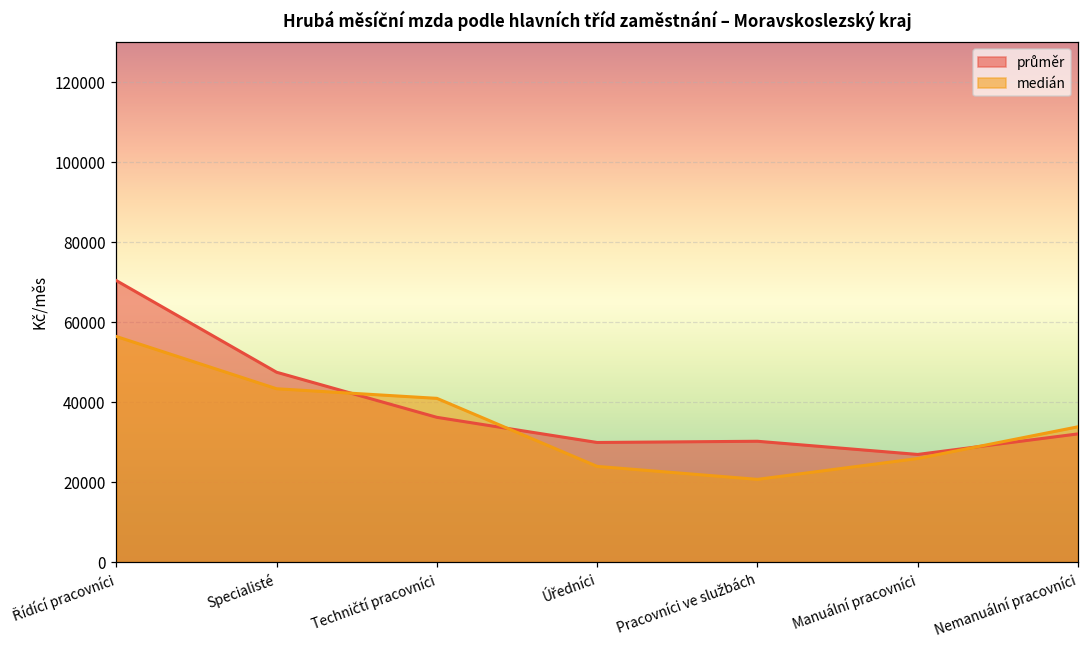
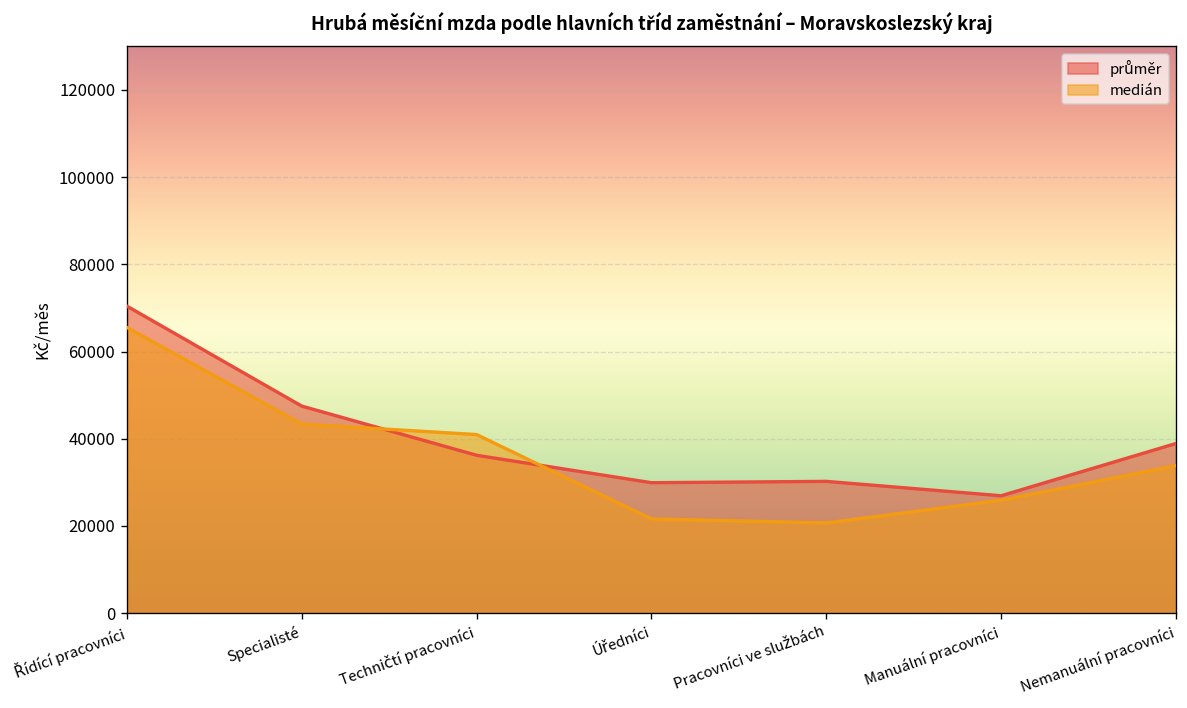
  {
    "průměr": {
      "Řídící pracovníci": 70000,
      "Specialisté": 47000,
      "Techničtí pracovníci": 36000,
      "Úředníci": 30000,
      "Pracovníci ve službách": 30000,
      "Manuální pracovníci": 27000,
-     "Nemanuální pracovníci": 32000
+     "Nemanuální pracovníci": 39000
    },
    "medián": {
-     "Řídící pracovníci": 56000,
+     "Řídící pracovníci": 66000,
      "Specialisté": 43000,
      "Techničtí pracovníci": 41000,
-     "Úředníci": 24000,
+     "Úředníci": 22000,
      "Pracovníci ve službách": 21000,
      "Manuální pracovníci": 26000,
      "Nemanuální pracovníci": 34000
    }
  }
